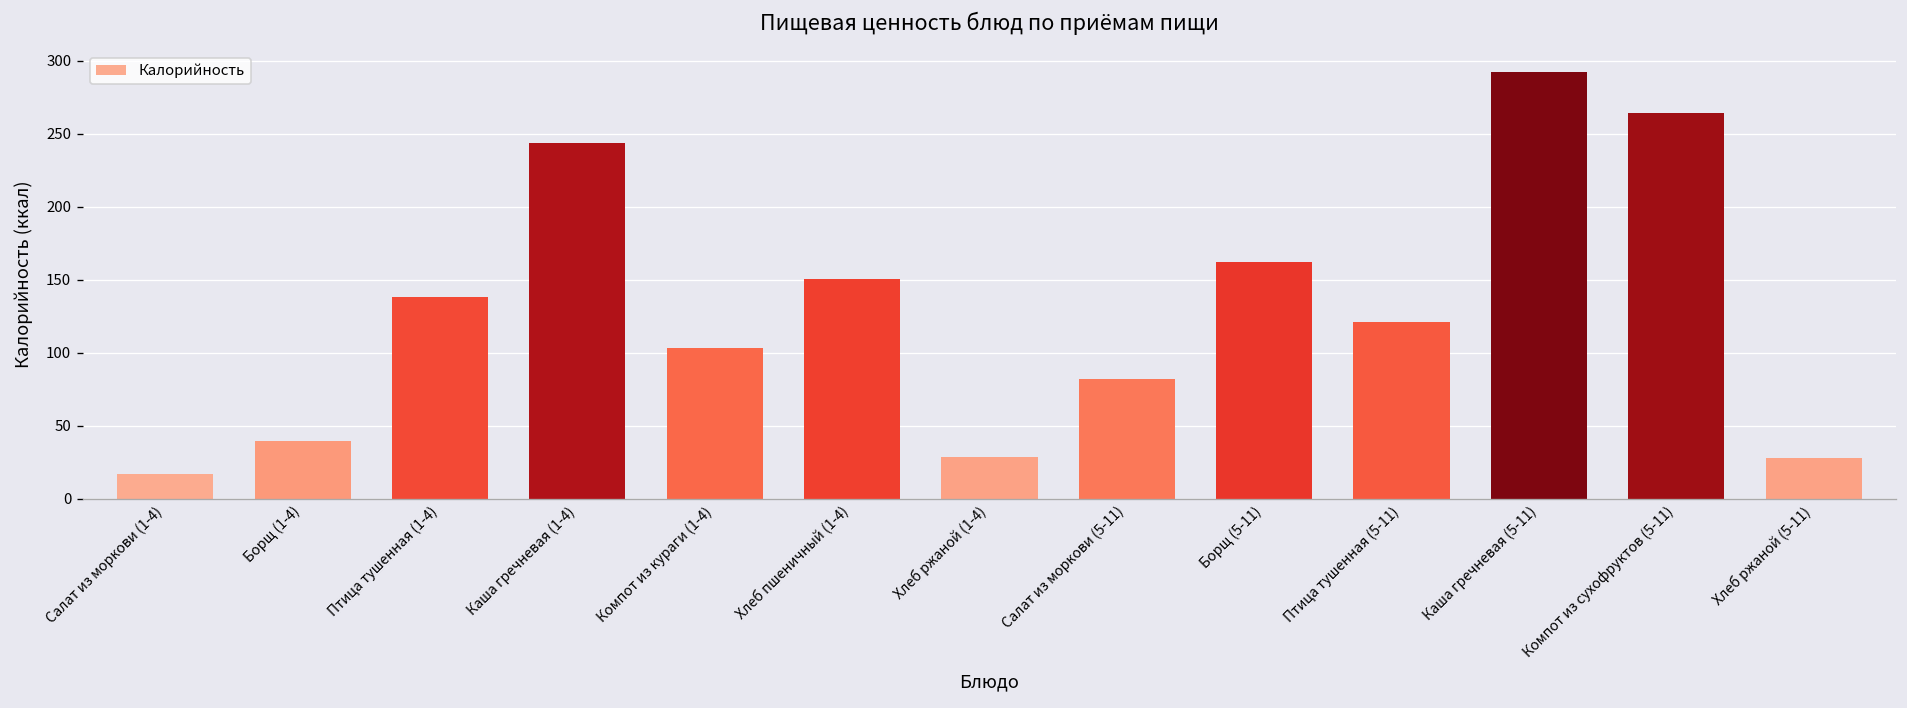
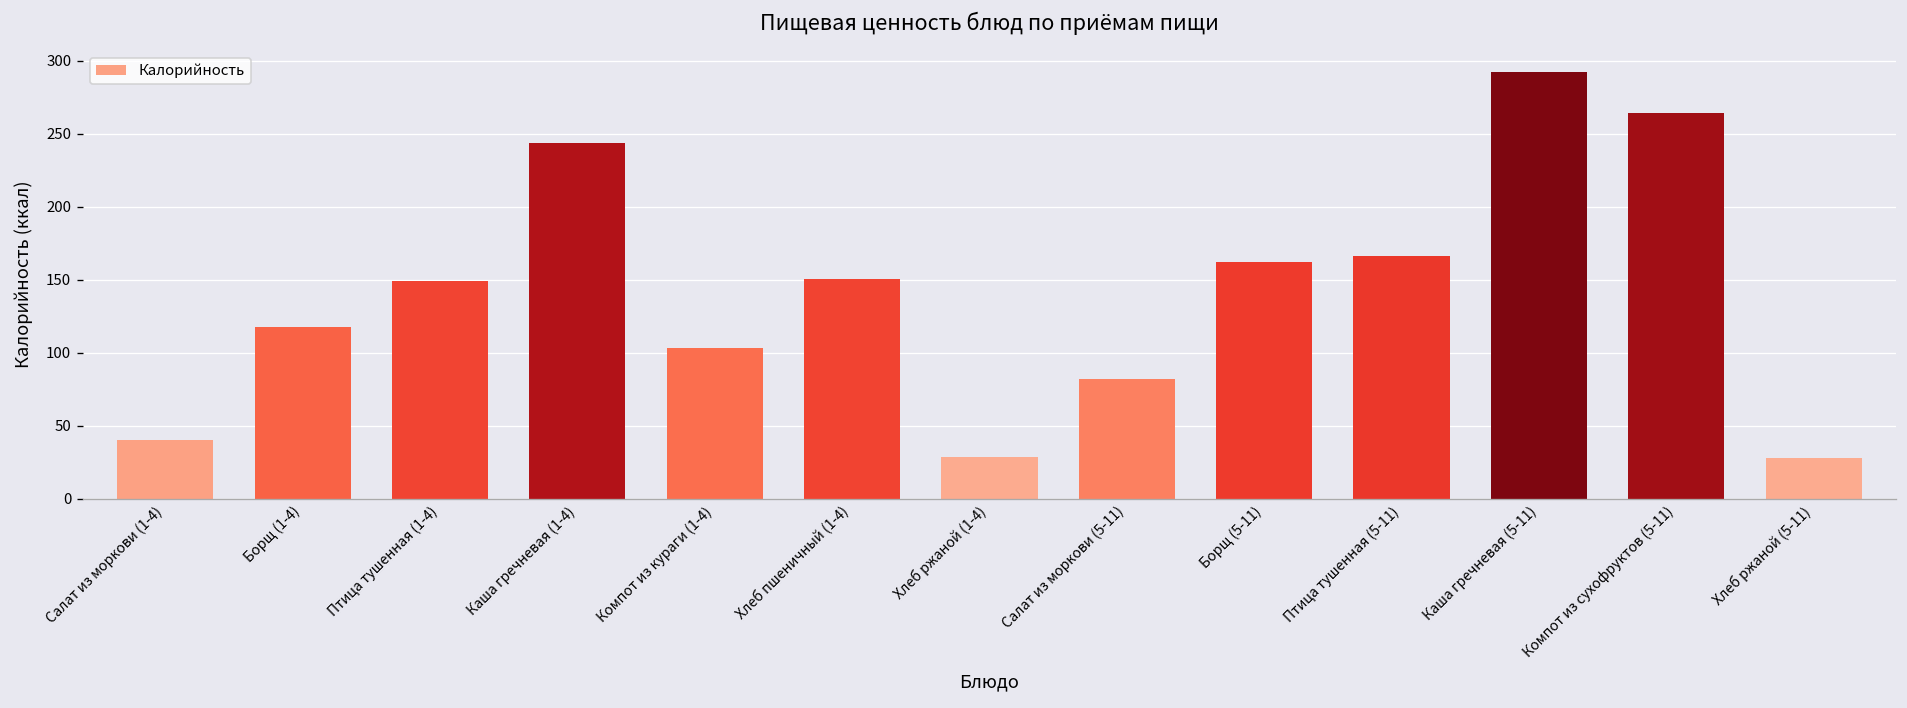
  {
-   "Салат из моркови (1-4)": 17,
-   "Борщ (1-4)": 40,
-   "Птица тушенная (1-4)": 138,
+   "Салат из моркови (1-4)": 40,
+   "Борщ (1-4)": 118,
+   "Птица тушенная (1-4)": 149,
    "Каша гречневая (1-4)": 244,
    "Компот из кураги (1-4)": 103,
    "Хлеб пшеничный (1-4)": 151,
    "Хлеб ржаной (1-4)": 28,
    "Салат из моркови (5-11)": 82,
    "Борщ (5-11)": 162,
-   "Птица тушенная (5-11)": 121,
+   "Птица тушенная (5-11)": 166,
    "Каша гречневая (5-11)": 293,
    "Компот из сухофруктов (5-11)": 264,
    "Хлеб ржаной (5-11)": 28
  }
